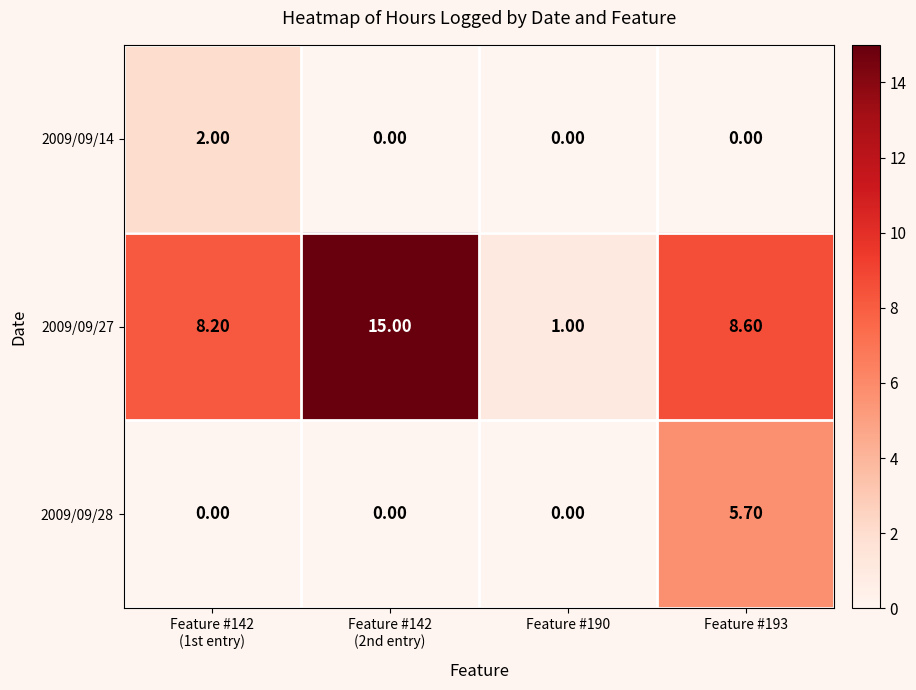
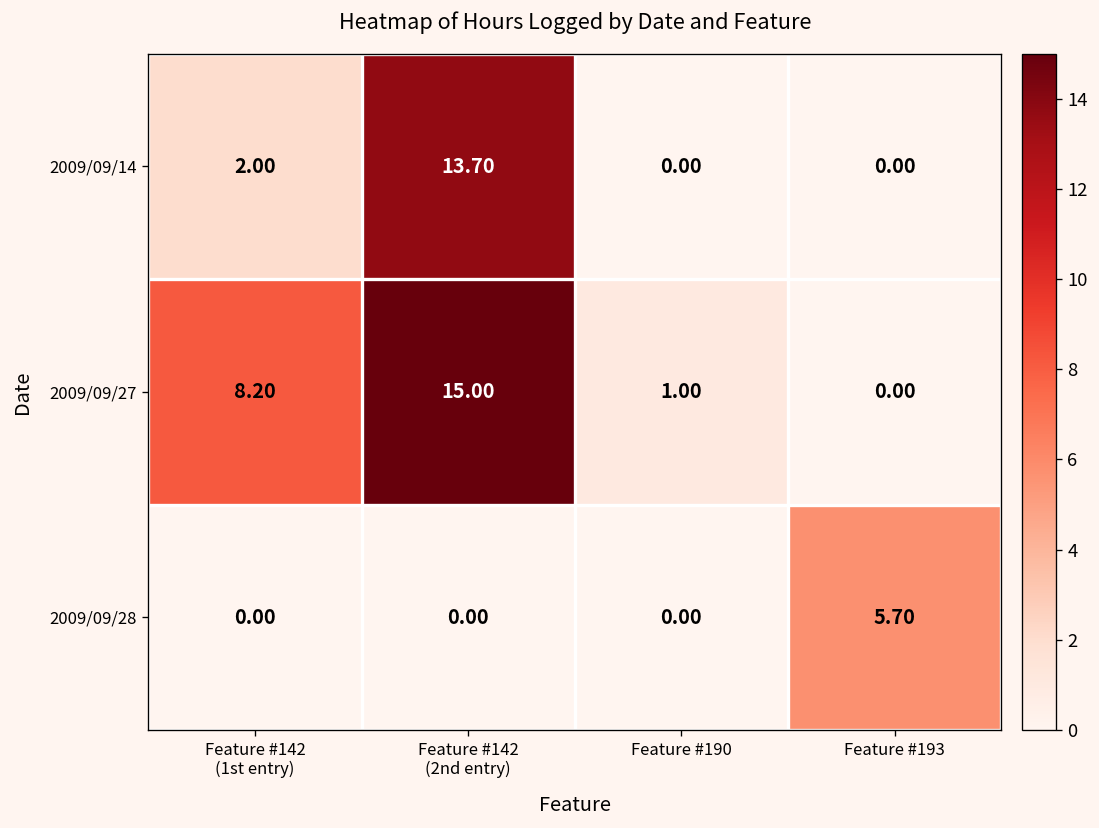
  {
    "2009/09/14": {
      "Feature #142 (1st entry)": 2.00,
-     "Feature #142 (2nd entry)": 0.00,
+     "Feature #142 (2nd entry)": 13.70,
      "Feature #190": 0.00,
      "Feature #193": 0.00
    },
    "2009/09/27": {
      "Feature #142 (1st entry)": 8.20,
      "Feature #142 (2nd entry)": 15.00,
      "Feature #190": 1.00,
-     "Feature #193": 8.60
+     "Feature #193": 0.00
    },
    "2009/09/28": {
      "Feature #142 (1st entry)": 0.00,
      "Feature #142 (2nd entry)": 0.00,
      "Feature #190": 0.00,
      "Feature #193": 5.70
    }
  }
